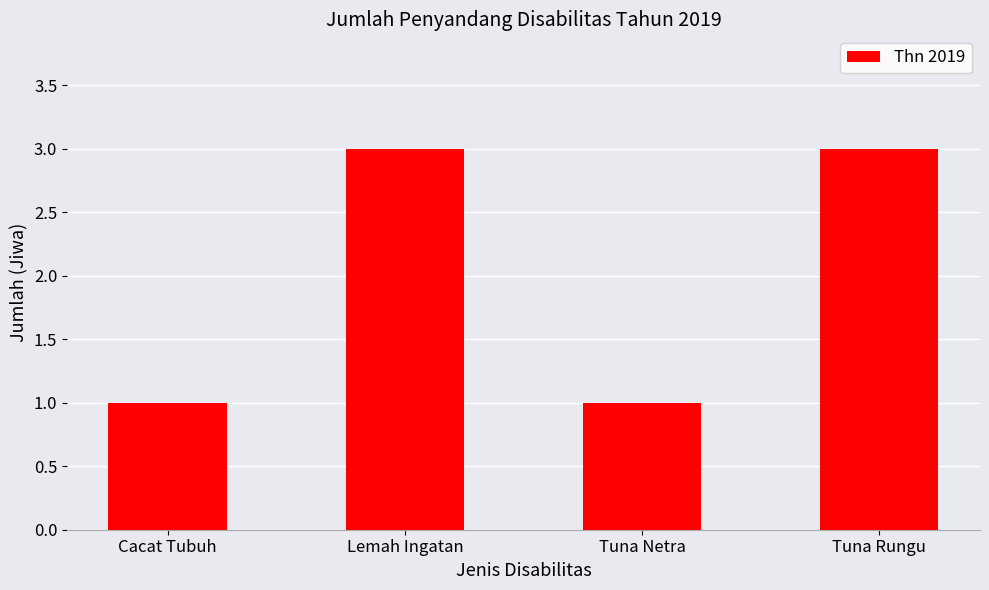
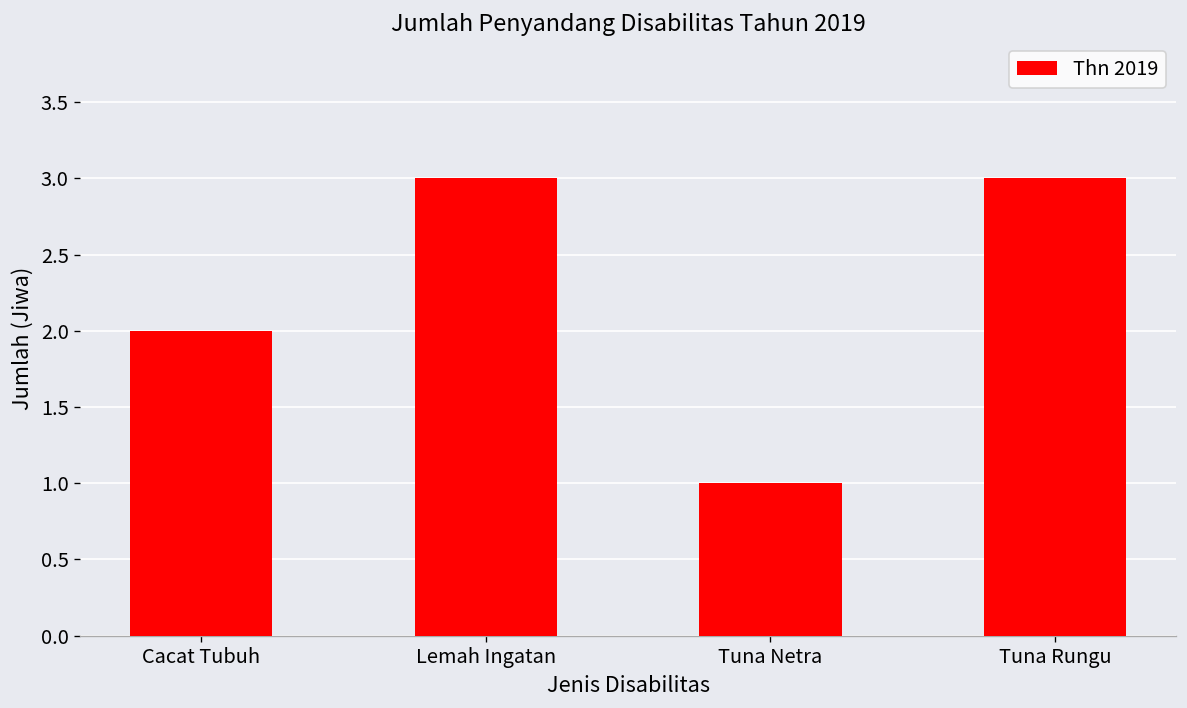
  {
-   "Cacat Tubuh": 1,
+   "Cacat Tubuh": 2,
    "Lemah Ingatan": 3,
    "Tuna Netra": 1,
    "Tuna Rungu": 3
  }
